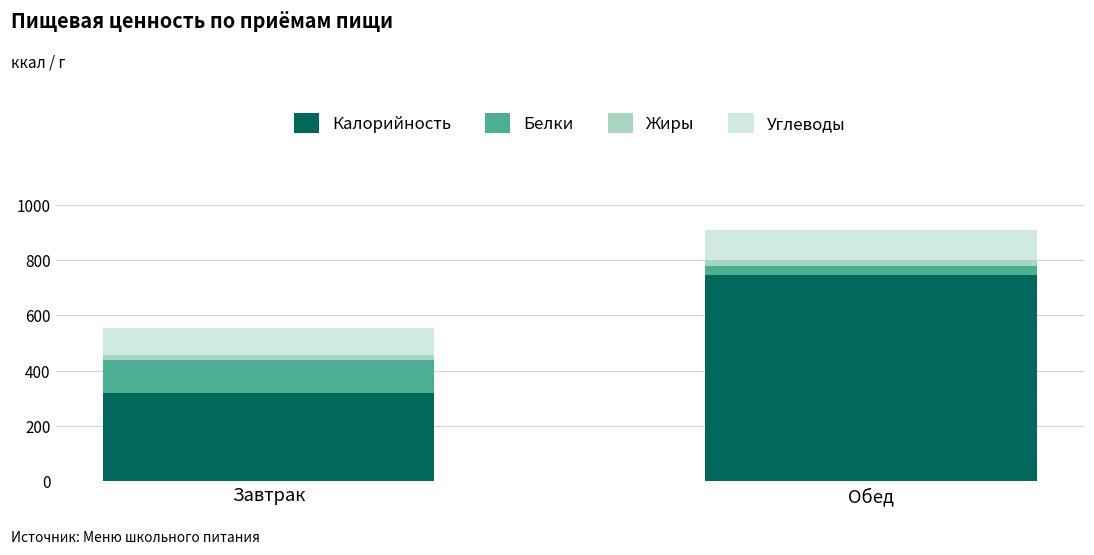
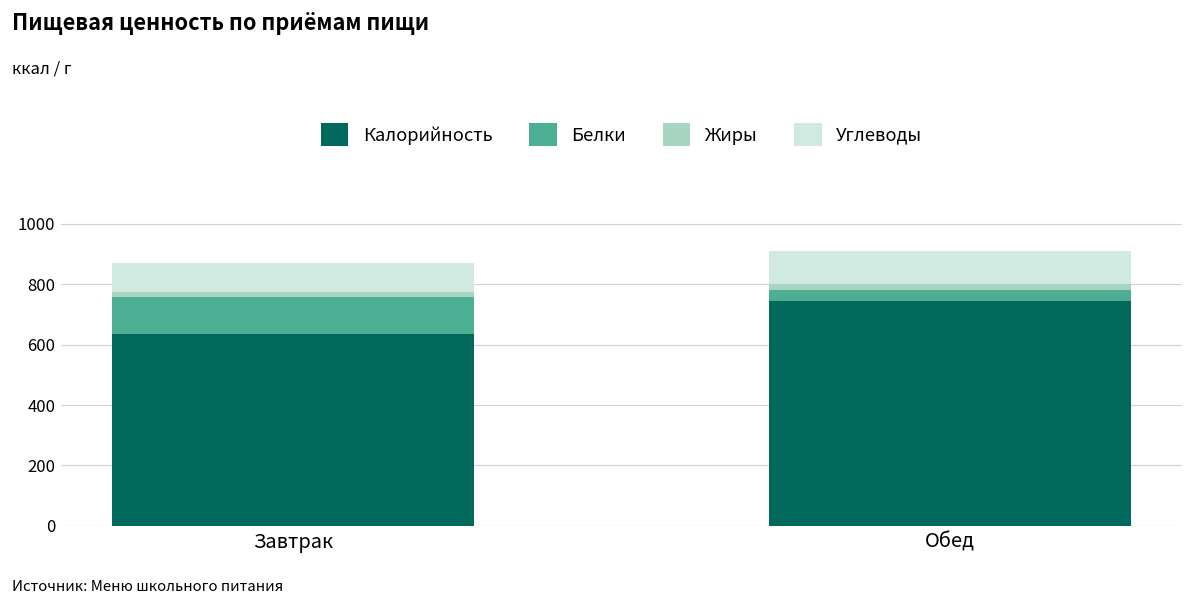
  {
    "Калорийность": {
-     "Завтрак": 320,
+     "Завтрак": 640,
      "Обед": 750
    },
    "Белки": {
      "Завтрак": 120,
      "Обед": 30
    }
  }
